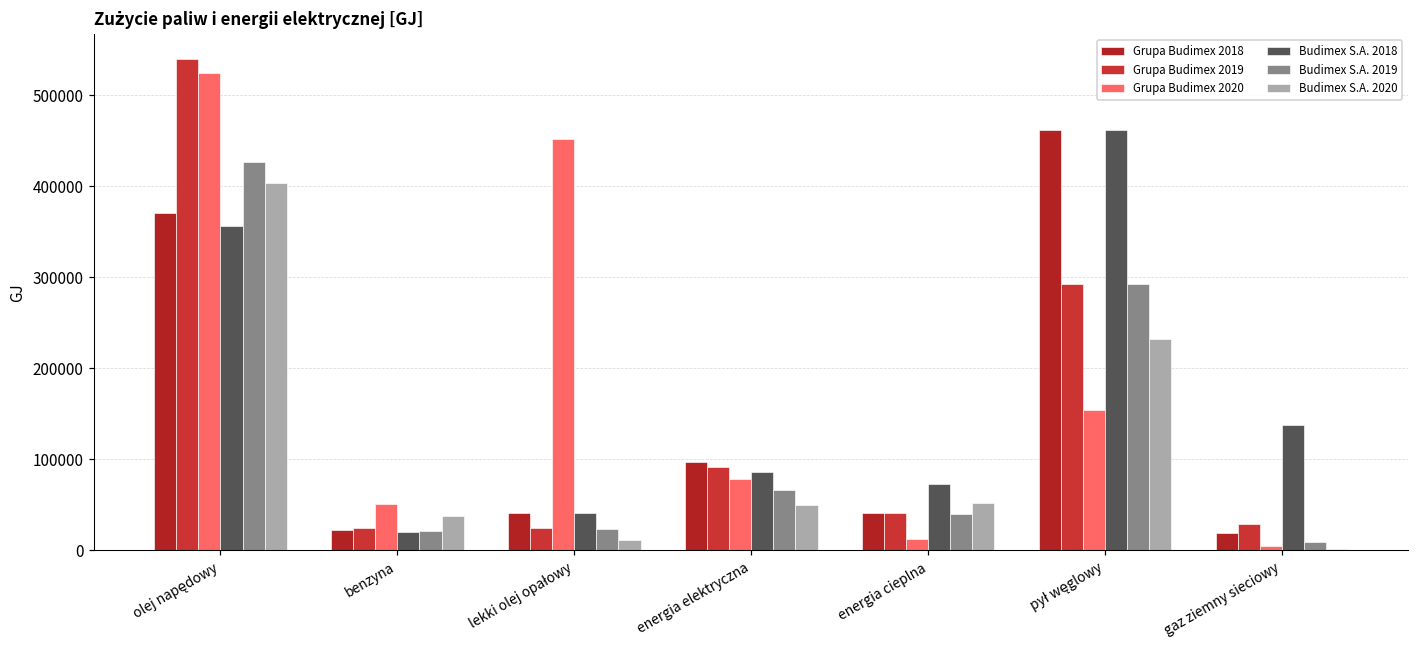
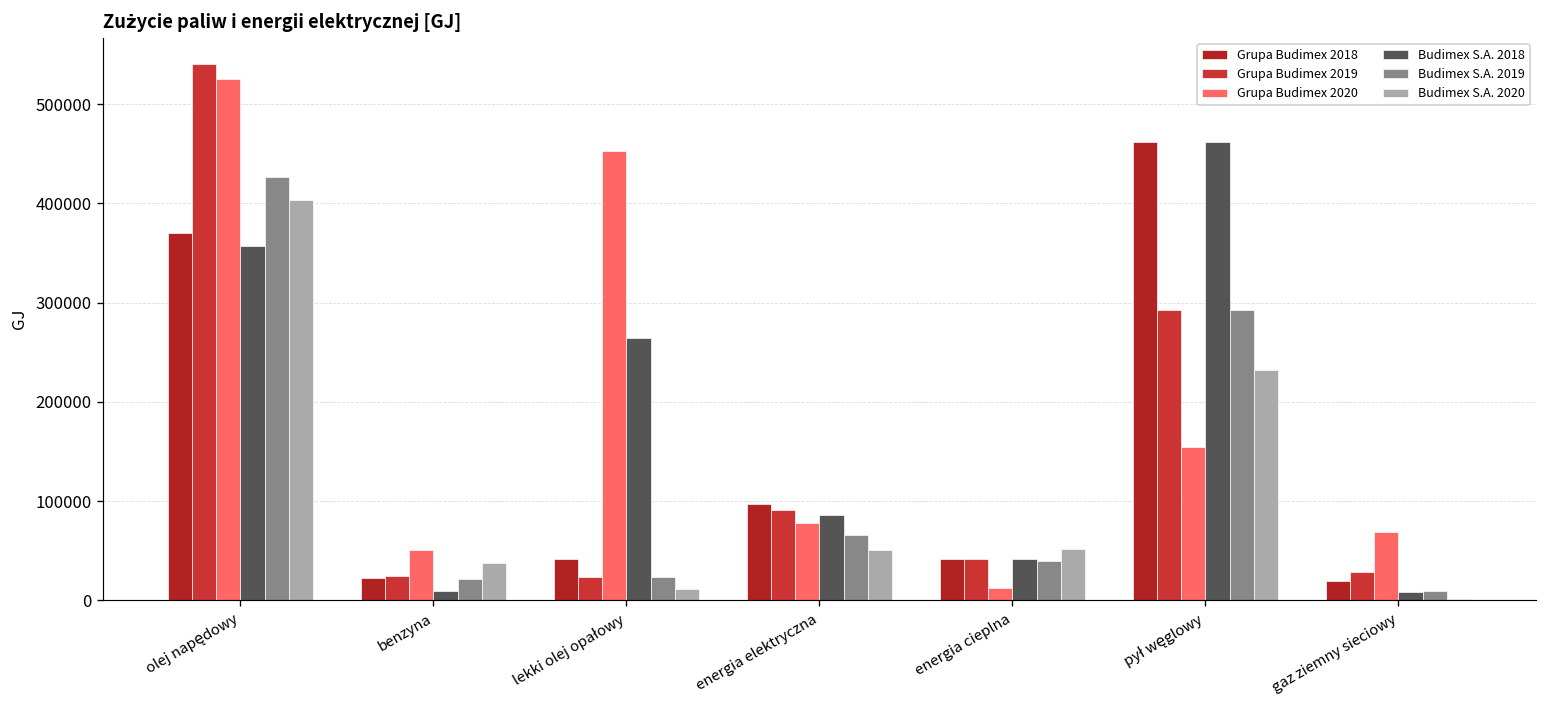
  {
    "Grupa Budimex 2020": {
      "olej napędowy": 520000,
      "benzyna": 50000,
      "lekki olej opałowy": 450000,
      "energia elektryczna": 80000,
      "energia cieplna": 10000,
      "pył węglowy": 150000,
-     "gaz ziemny sieciowy": 0
+     "gaz ziemny sieciowy": 70000
    },
    "Budimex S.A. 2018": {
      "olej napędowy": 360000,
-     "benzyna": 20000,
-     "lekki olej opałowy": 40000,
+     "benzyna": 10000,
+     "lekki olej opałowy": 260000,
      "energia elektryczna": 90000,
-     "energia cieplna": 70000,
+     "energia cieplna": 40000,
      "pył węglowy": 460000,
-     "gaz ziemny sieciowy": 140000
+     "gaz ziemny sieciowy": 10000
    }
  }
